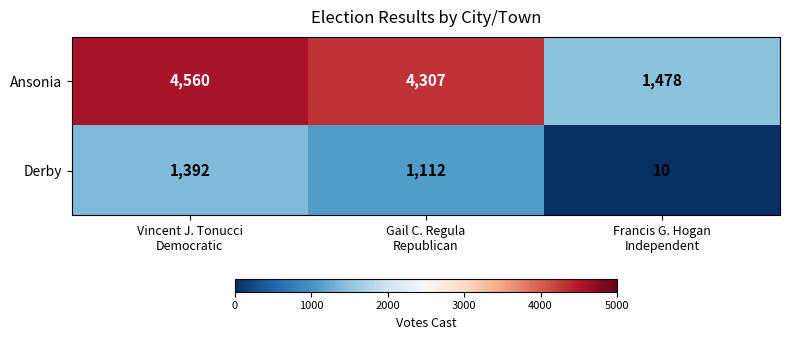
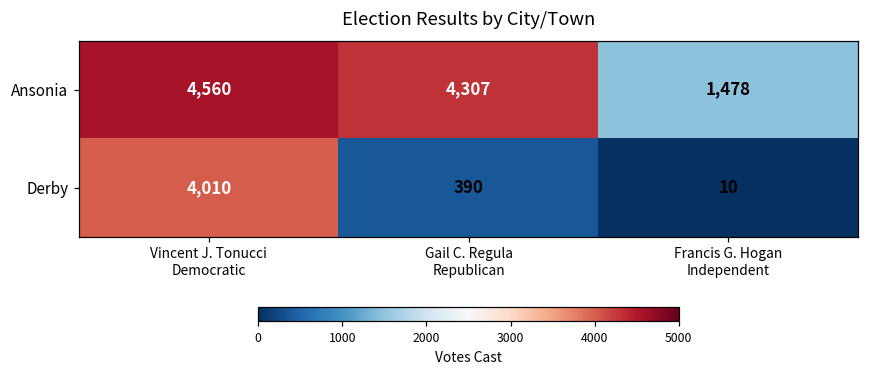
  {
    "Ansonia": {
      "Vincent J. Tonucci Democratic": "4,560",
      "Gail C. Regula Republican": "4,307",
      "Francis G. Hogan Independent": "1,478"
    },
    "Derby": {
-     "Vincent J. Tonucci Democratic": "1,392",
-     "Gail C. Regula Republican": "1,112",
+     "Vincent J. Tonucci Democratic": "4,010",
+     "Gail C. Regula Republican": "390",
      "Francis G. Hogan Independent": "10"
    }
  }
